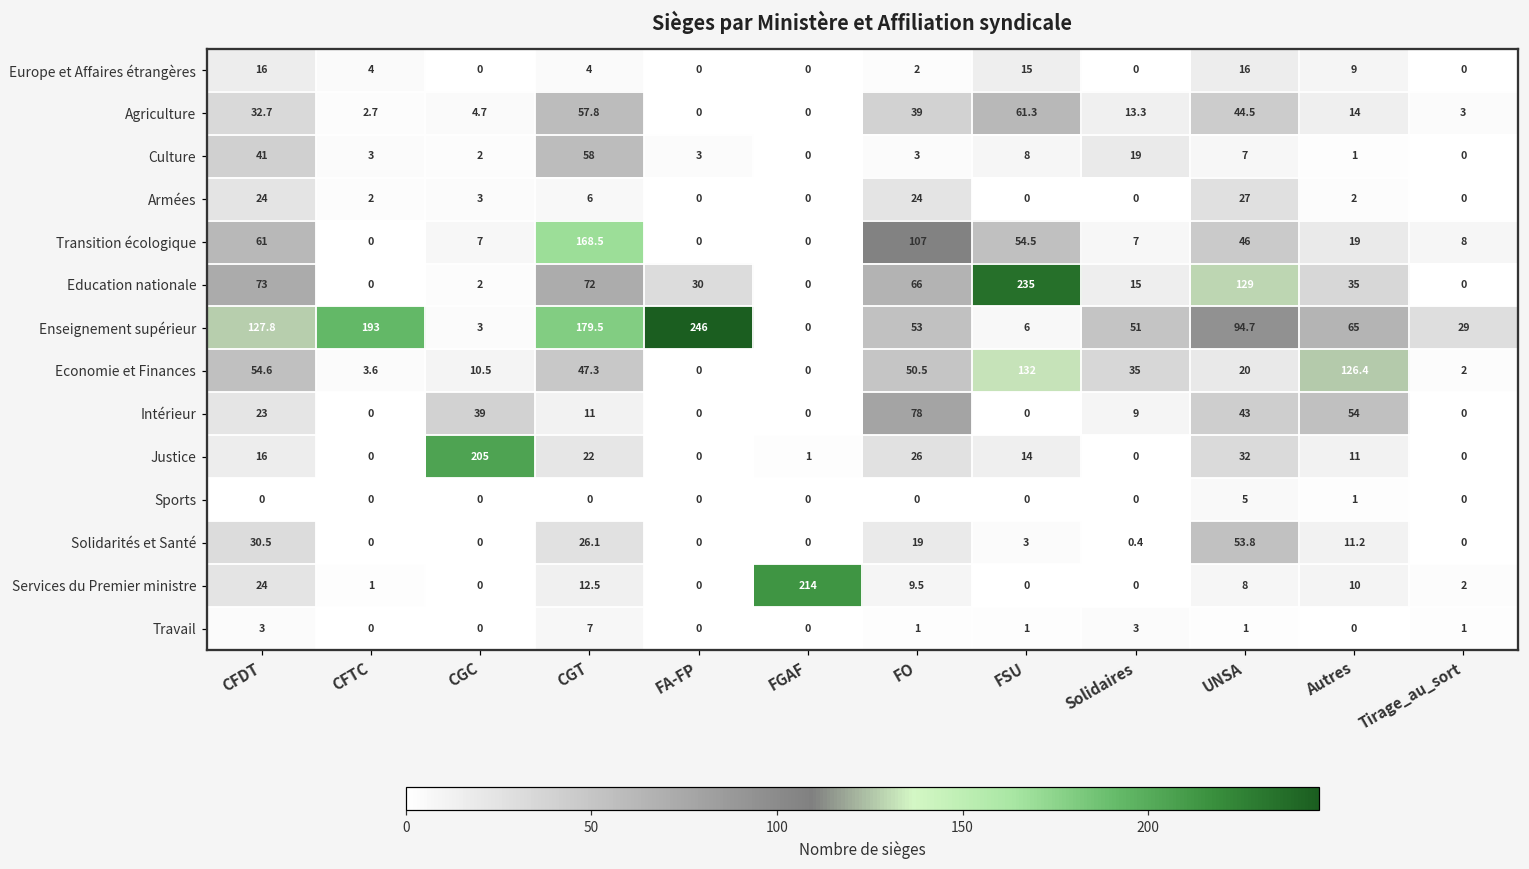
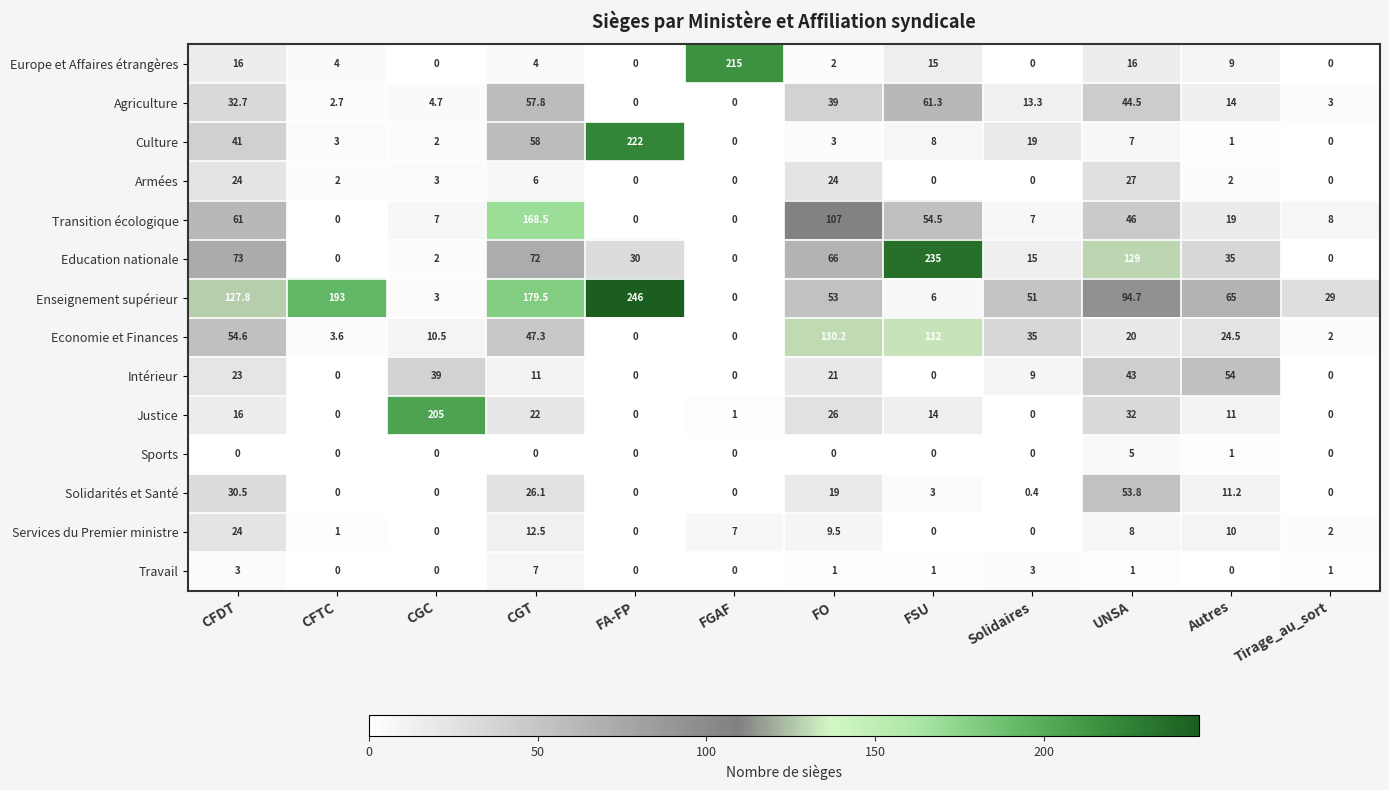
  {
    "Europe et Affaires étrangères": {
      "CFDT": 16,
      "CFTC": 4,
      "CGC": 0,
      "CGT": 4,
      "FA-FP": 0,
-     "FGAF": 0,
+     "FGAF": 215,
      "FO": 2,
      "FSU": 15,
      "Solidaires": 0,
      "UNSA": 16,
      "Autres": 9,
      "Tirage_au_sort": 0
    },
    "Agriculture": {
      "CFDT": 32.7,
      "CFTC": 2.7,
      "CGC": 4.7,
      "CGT": 57.8,
      "FA-FP": 0,
      "FGAF": 0,
      "FO": 39,
      "FSU": 61.3,
      "Solidaires": 13.3,
      "UNSA": 44.5,
      "Autres": 14,
      "Tirage_au_sort": 3
    },
    "Culture": {
      "CFDT": 41,
      "CFTC": 3,
      "CGC": 2,
      "CGT": 58,
-     "FA-FP": 3,
+     "FA-FP": 222,
      "FGAF": 0,
      "FO": 3,
      "FSU": 8,
      "Solidaires": 19,
      "UNSA": 7,
      "Autres": 1,
      "Tirage_au_sort": 0
    },
    "Armées": {
      "CFDT": 24,
      "CFTC": 2,
      "CGC": 3,
      "CGT": 6,
      "FA-FP": 0,
      "FGAF": 0,
      "FO": 24,
      "FSU": 0,
      "Solidaires": 0,
      "UNSA": 27,
      "Autres": 2,
      "Tirage_au_sort": 0
    },
    "Transition écologique": {
      "CFDT": 61,
      "CFTC": 0,
      "CGC": 7,
      "CGT": 168.5,
      "FA-FP": 0,
      "FGAF": 0,
      "FO": 107,
      "FSU": 54.5,
      "Solidaires": 7,
      "UNSA": 46,
      "Autres": 19,
      "Tirage_au_sort": 8
    },
    "Education nationale": {
      "CFDT": 73,
      "CFTC": 0,
      "CGC": 2,
      "CGT": 72,
      "FA-FP": 30,
      "FGAF": 0,
      "FO": 66,
      "FSU": 235,
      "Solidaires": 15,
      "UNSA": 129,
      "Autres": 35,
      "Tirage_au_sort": 0
    },
    "Enseignement supérieur": {
      "CFDT": 127.8,
      "CFTC": 193,
      "CGC": 3,
      "CGT": 179.5,
      "FA-FP": 246,
      "FGAF": 0,
      "FO": 53,
      "FSU": 6,
      "Solidaires": 51,
      "UNSA": 94.7,
      "Autres": 65,
      "Tirage_au_sort": 29
    },
    "Economie et Finances": {
      "CFDT": 54.6,
      "CFTC": 3.6,
      "CGC": 10.5,
      "CGT": 47.3,
      "FA-FP": 0,
      "FGAF": 0,
-     "FO": 50.5,
+     "FO": 130.2,
      "FSU": 132,
      "Solidaires": 35,
      "UNSA": 20,
-     "Autres": 126.4,
+     "Autres": 24.5,
      "Tirage_au_sort": 2
    },
    "Intérieur": {
      "CFDT": 23,
      "CFTC": 0,
      "CGC": 39,
      "CGT": 11,
      "FA-FP": 0,
      "FGAF": 0,
-     "FO": 78,
+     "FO": 21,
      "FSU": 0,
      "Solidaires": 9,
      "UNSA": 43,
      "Autres": 54,
      "Tirage_au_sort": 0
    },
    "Justice": {
      "CFDT": 16,
      "CFTC": 0,
      "CGC": 205,
      "CGT": 22,
      "FA-FP": 0,
      "FGAF": 1,
      "FO": 26,
      "FSU": 14,
      "Solidaires": 0,
      "UNSA": 32,
      "Autres": 11,
      "Tirage_au_sort": 0
    },
    "Sports": {
      "CFDT": 0,
      "CFTC": 0,
      "CGC": 0,
      "CGT": 0,
      "FA-FP": 0,
      "FGAF": 0,
      "FO": 0,
      "FSU": 0,
      "Solidaires": 0,
      "UNSA": 5,
      "Autres": 1,
      "Tirage_au_sort": 0
    },
    "Solidarités et Santé": {
      "CFDT": 30.5,
      "CFTC": 0,
      "CGC": 0,
      "CGT": 26.1,
      "FA-FP": 0,
      "FGAF": 0,
      "FO": 19,
      "FSU": 3,
      "Solidaires": 0.4,
      "UNSA": 53.8,
      "Autres": 11.2,
      "Tirage_au_sort": 0
    },
    "Services du Premier ministre": {
      "CFDT": 24,
      "CFTC": 1,
      "CGC": 0,
      "CGT": 12.5,
      "FA-FP": 0,
-     "FGAF": 214,
+     "FGAF": 7,
      "FO": 9.5,
      "FSU": 0,
      "Solidaires": 0,
      "UNSA": 8,
      "Autres": 10,
      "Tirage_au_sort": 2
    },
    "Travail": {
      "CFDT": 3,
      "CFTC": 0,
      "CGC": 0,
      "CGT": 7,
      "FA-FP": 0,
      "FGAF": 0,
      "FO": 1,
      "FSU": 1,
      "Solidaires": 3,
      "UNSA": 1,
      "Autres": 0,
      "Tirage_au_sort": 1
    }
  }
